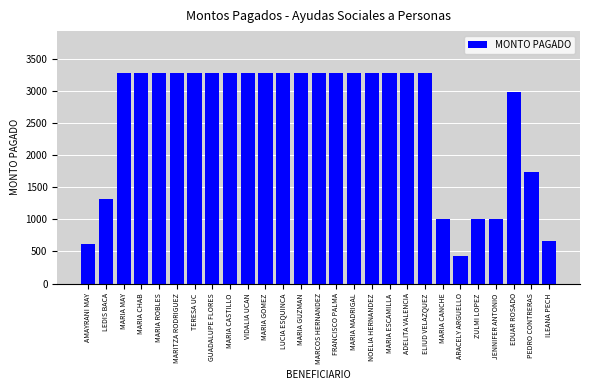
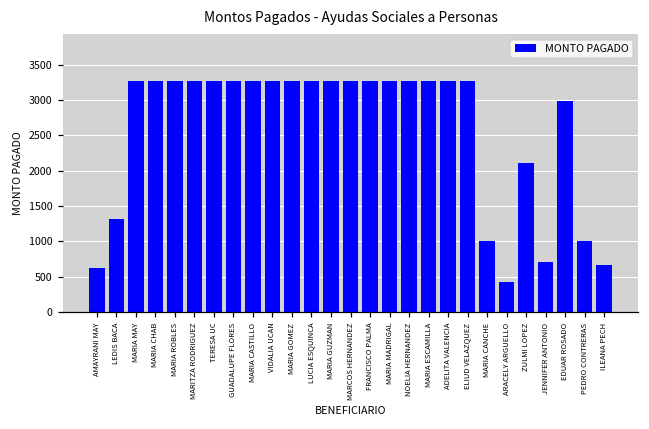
  {
    "AMAYRANI MAY": 600,
    "LEDIS BACA": 1300,
    "MARIA MAY": 3300,
    "MARIA CHAB": 3300,
    "MARIA ROBLES": 3300,
    "MARITZA RODRIGUEZ": 3300,
    "TERESA UC": 3300,
    "GUADALUPE FLORES": 3300,
    "MARIA CASTILLO": 3300,
    "VIDALIA UCAN": 3300,
    "MARIA GOMEZ": 3300,
    "LUCIA ESQUINCA": 3300,
    "MARIA GUZMAN": 3300,
    "MARCOS HERNANDEZ": 3300,
    "FRANCISCO PALMA": 3300,
    "MARIA MADRIGAL": 3300,
    "NOELIA HERNANDEZ": 3300,
    "MARIA ESCAMILLA": 3300,
    "ADELITA VALENCIA": 3300,
    "ELIUD VELAZQUEZ": 3300,
    "MARIA CANCHE": 1000,
    "ARACELY ARGUELLO": 400,
-   "ZULMI LOPEZ": 1000,
-   "JENNIFER ANTONIO": 1000,
+   "ZULMI LOPEZ": 2100,
+   "JENNIFER ANTONIO": 700,
    "EDUAR ROSADO": 3000,
-   "PEDRO CONTRERAS": 1700,
+   "PEDRO CONTRERAS": 1000,
    "ILEANA PECH": 700
  }
